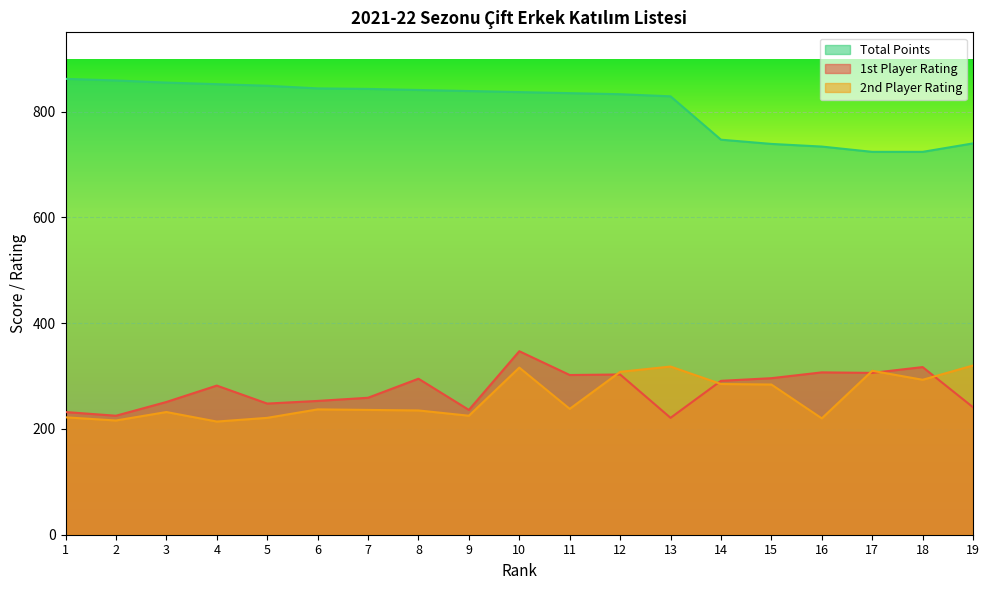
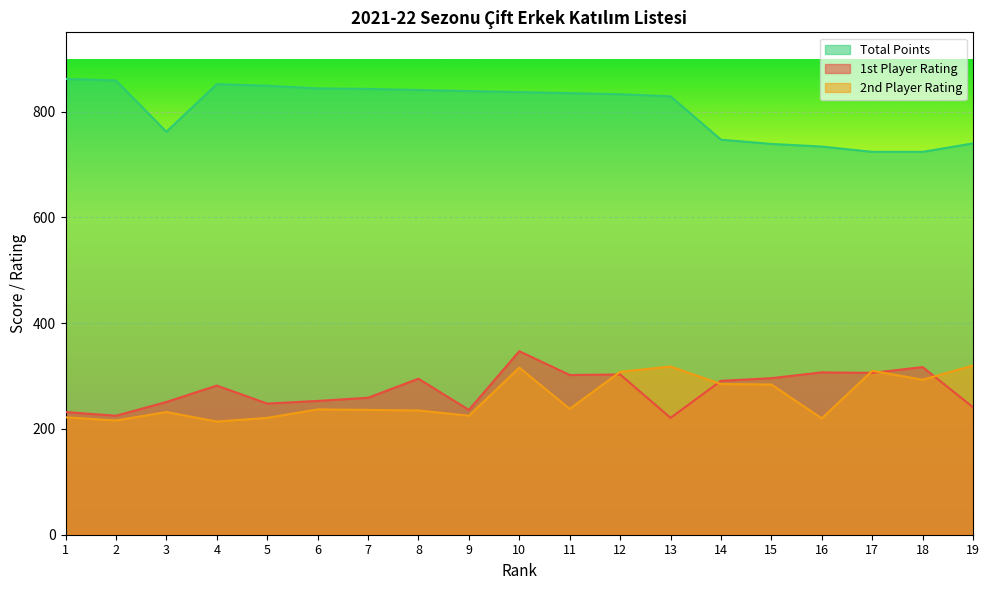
  {
    "Total Points": {
      "1": 860,
      "2": 860,
-     "3": 860,
+     "3": 760,
      "4": 850,
      "5": 850,
      "6": 840,
      "7": 840,
      "8": 840,
      "9": 840,
      "10": 840,
      "11": 840,
      "12": 830,
      "13": 830,
      "14": 750,
      "15": 740,
      "16": 730,
      "17": 720,
      "18": 720,
      "19": 740
    },
    "1st Player Rating": {
      "1": 230,
      "2": 230,
      "3": 250,
      "4": 280,
      "5": 250,
      "6": 250,
      "7": 260,
      "8": 300,
      "9": 240,
      "10": 350,
      "11": 300,
      "12": 300,
      "13": 220,
      "14": 290,
      "15": 300,
      "16": 310,
      "18": 320,
      "19": 240
    },
    "2nd Player Rating": {
      "1": 220,
      "2": 220,
      "3": 230,
      "4": 210,
      "5": 220,
      "6": 240,
      "7": 240,
      "8": 240,
      "9": 230,
      "10": 320,
      "11": 240,
      "12": 310,
      "13": 320,
      "14": 290,
      "15": 280,
      "16": 220,
      "18": 290,
      "19": 320
    }
  }
